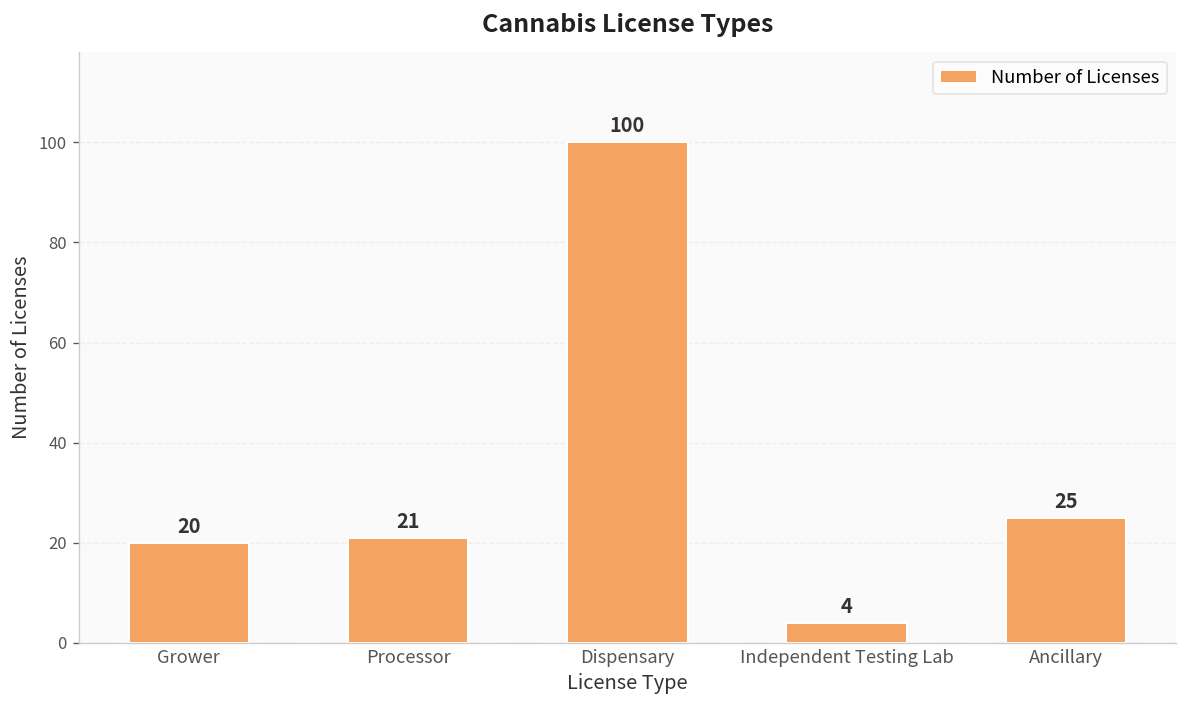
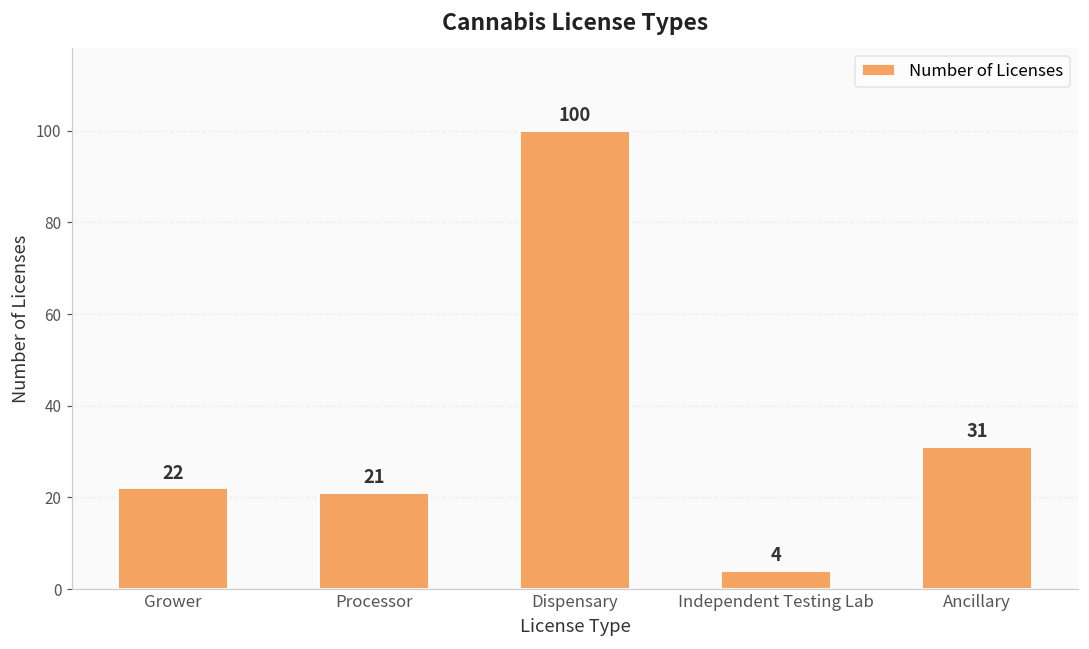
  {
-   "Grower": 20,
+   "Grower": 22,
    "Processor": 21,
    "Dispensary": 100,
    "Independent Testing Lab": 4,
-   "Ancillary": 25
+   "Ancillary": 31
  }
